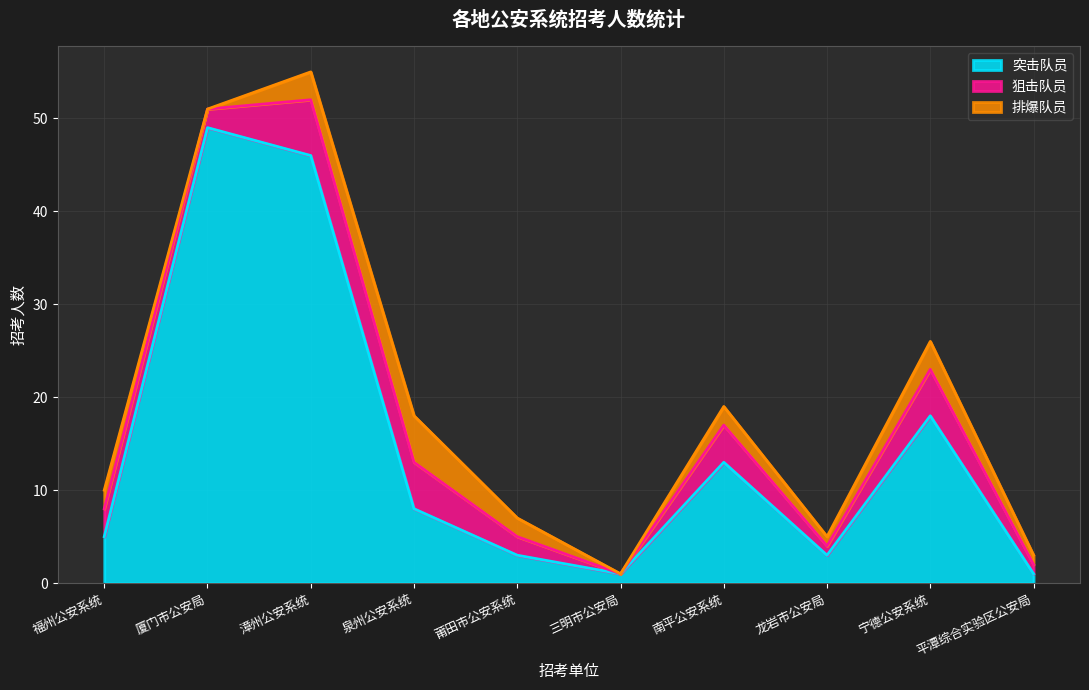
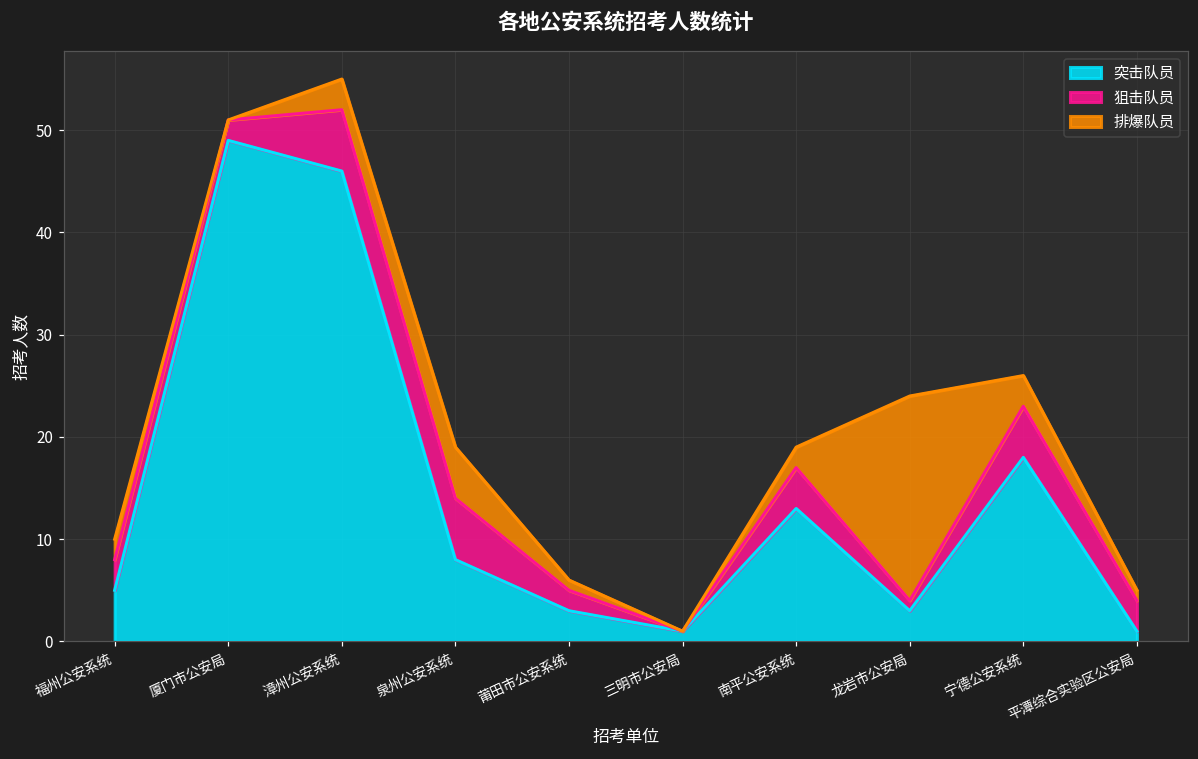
  {
    "突击队员": {
      "福州公安系统": 5,
      "厦门市公安局": 49,
      "漳州公安系统": 46,
      "泉州公安系统": 8,
      "莆田市公安系统": 3,
      "南平公安系统": 13,
      "龙岩市公安局": 3,
      "宁德公安系统": 18,
      "平潭综合实验区公安局": 1
    },
    "狙击队员": {
      "福州公安系统": 3,
      "漳州公安系统": 6,
-     "泉州公安系统": 5,
+     "泉州公安系统": 6,
      "莆田市公安系统": 2,
      "南平公安系统": 4,
      "龙岩市公安局": 1,
      "宁德公安系统": 5,
-     "平潭综合实验区公安局": 1
+     "平潭综合实验区公安局": 3
    },
    "排爆队员": {
      "福州公安系统": 2,
      "漳州公安系统": 3,
      "泉州公安系统": 5,
-     "莆田市公安系统": 2,
+     "莆田市公安系统": 1,
      "南平公安系统": 2,
-     "龙岩市公安局": 1,
+     "龙岩市公安局": 20,
      "宁德公安系统": 3,
      "平潭综合实验区公安局": 1
    }
  }
